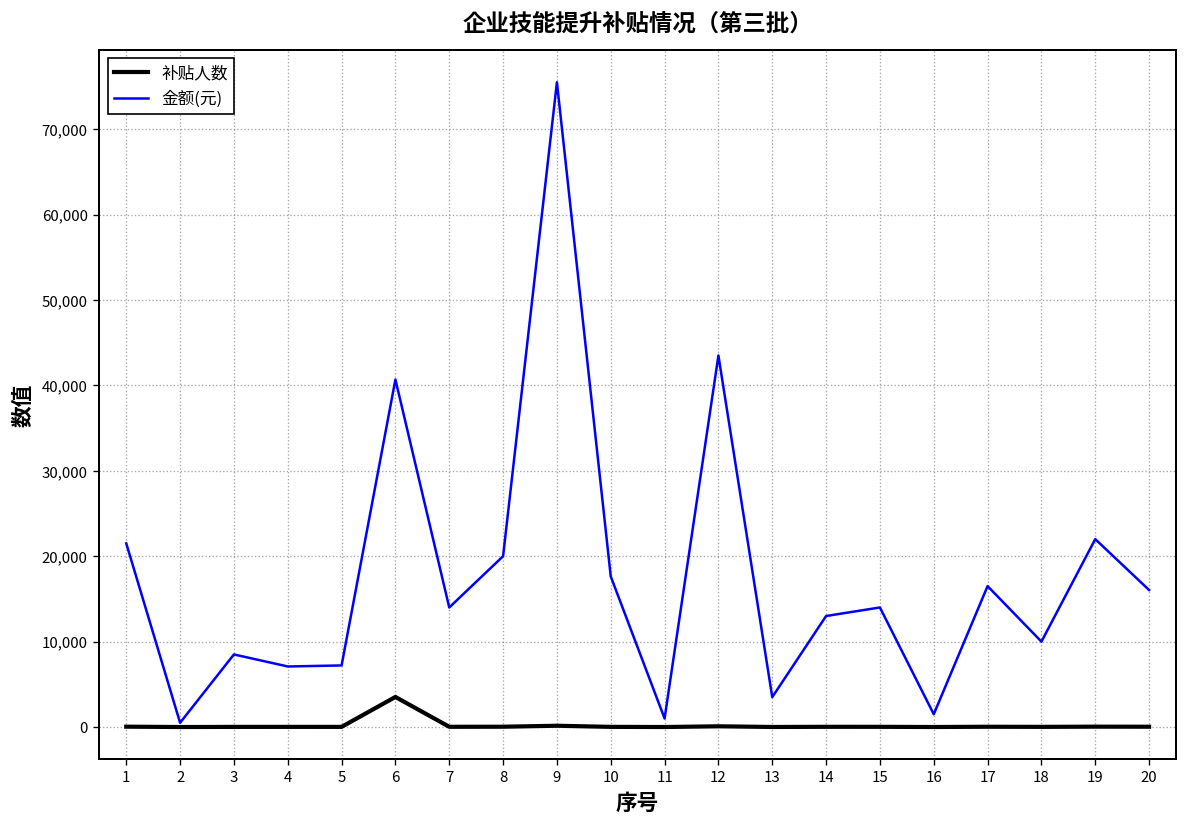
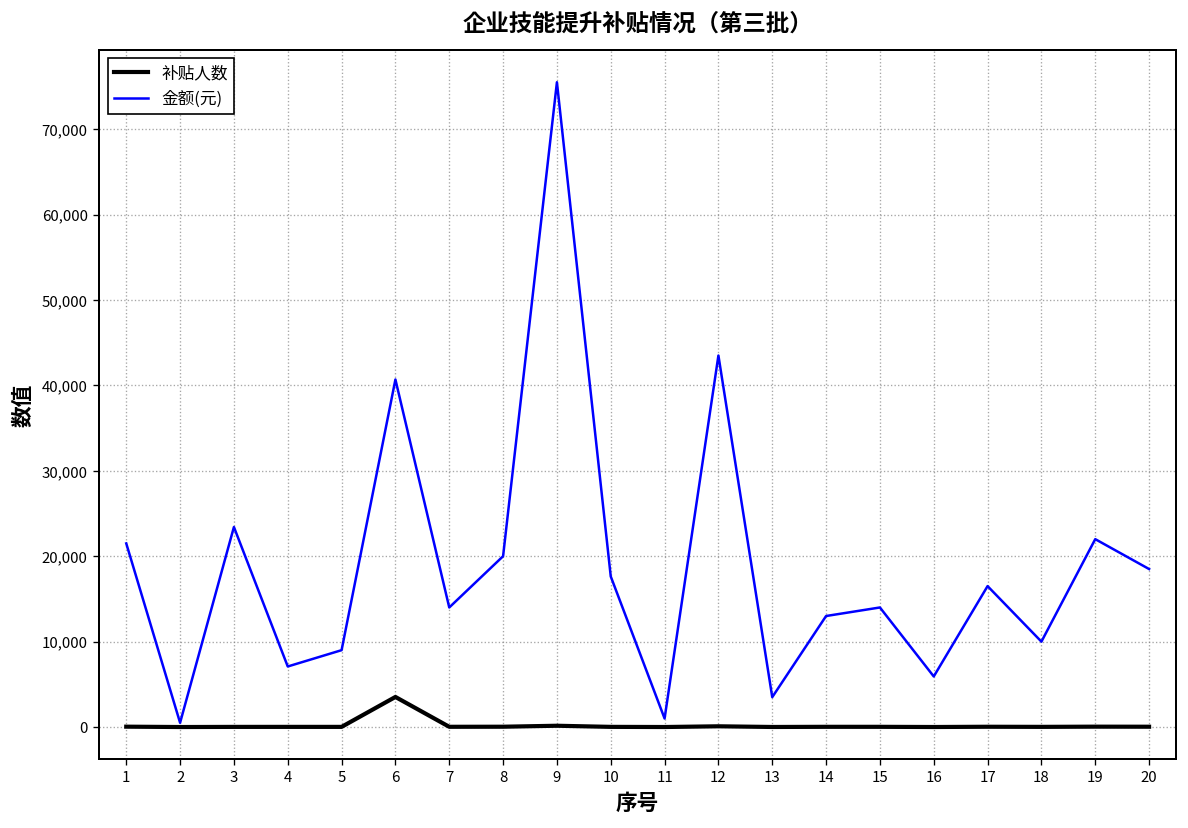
  {
    "补贴人数": {
      "1": "0",
      "2": "0",
      "3": "0",
      "4": "0",
      "5": "0",
      "6": "4,000",
      "7": "0",
      "8": "0",
      "9": "0",
      "10": "0",
      "11": "0",
      "12": "0",
      "13": "0",
      "14": "0",
      "15": "0",
      "16": "0",
      "17": "0",
      "18": "0",
      "19": "0",
      "20": "0"
    },
    "金额(元)": {
      "1": "22,000",
      "2": "1,000",
-     "3": "9,000",
+     "3": "23,000",
      "4": "7,000",
-     "5": "7,000",
+     "5": "9,000",
      "6": "41,000",
      "7": "14,000",
      "8": "20,000",
      "9": "76,000",
      "10": "18,000",
      "11": "1,000",
      "12": "44,000",
      "13": "4,000",
      "14": "13,000",
      "15": "14,000",
-     "16": "2,000",
+     "16": "6,000",
      "17": "17,000",
      "18": "10,000",
      "19": "22,000",
-     "20": "16,000"
+     "20": "19,000"
    }
  }
